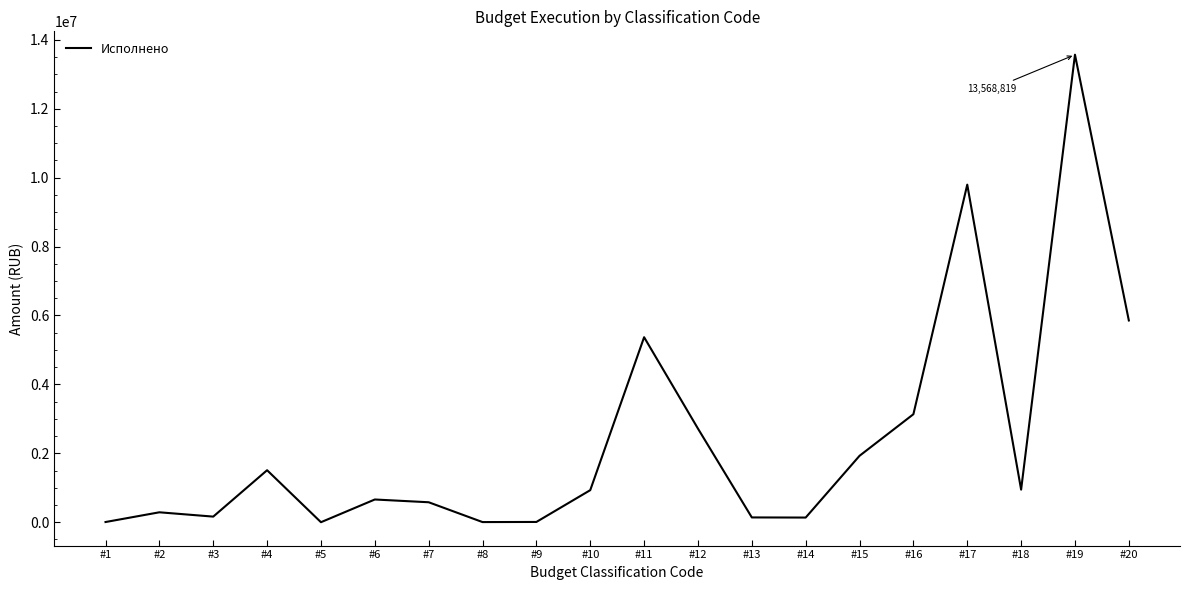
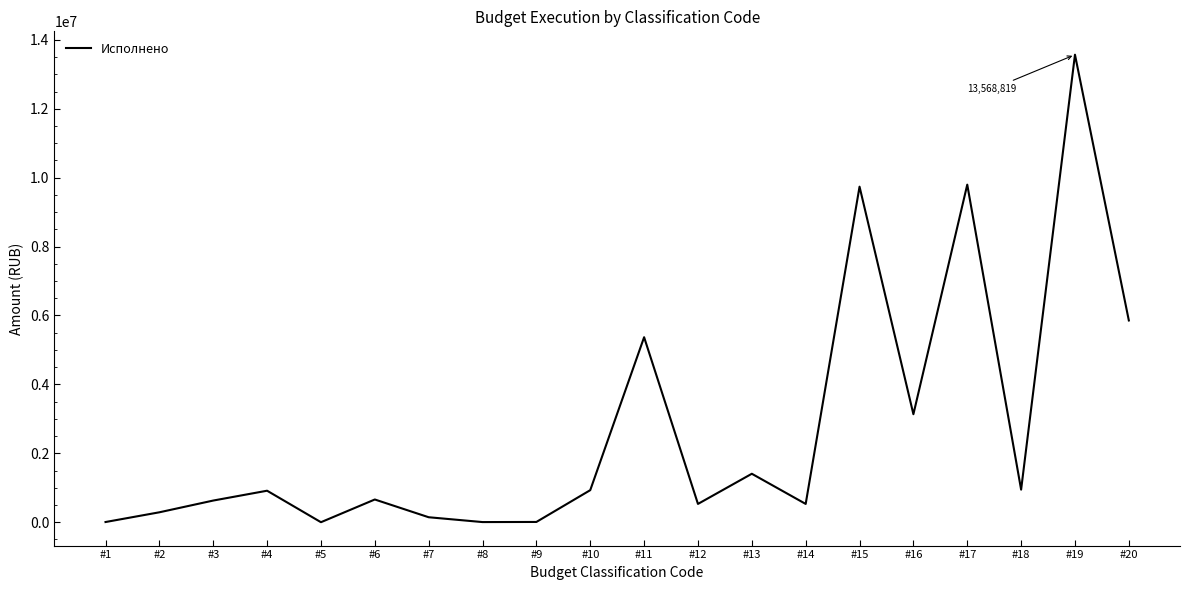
  {
    "#1": 0,
    "#2": 300000,
-   "#3": 200000,
-   "#4": 1500000,
+   "#3": 600000,
+   "#4": 900000,
    "#5": 0,
    "#6": 700000,
-   "#7": 600000,
+   "#7": 100000,
    "#8": 0,
    "#9": 0,
    "#10": 900000,
    "#11": 5400000,
-   "#12": 2700000,
-   "#13": 100000,
-   "#14": 100000,
-   "#15": 1900000,
+   "#12": 500000,
+   "#13": 1400000,
+   "#14": 500000,
+   "#15": 9700000,
    "#16": 3100000,
    "#17": 9800000,
    "#18": 900000,
    "#20": 5900000
  }
